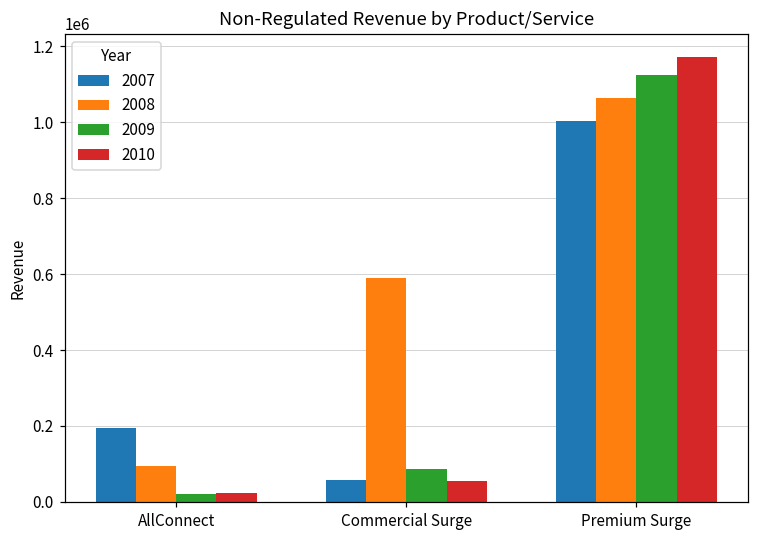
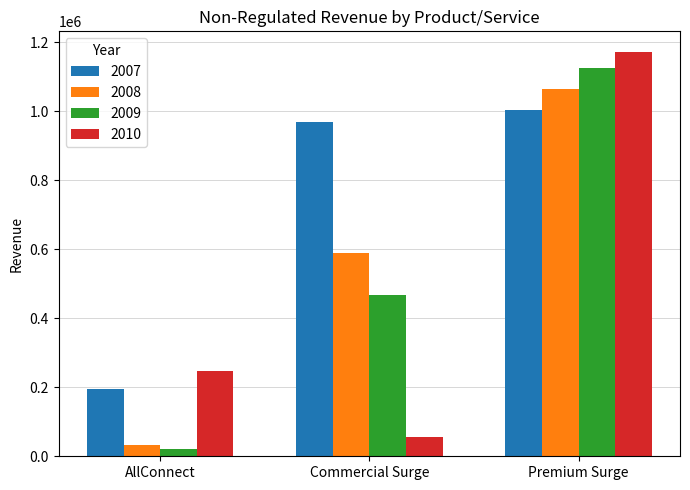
  {
    "2007": {
      "AllConnect": 190000,
-     "Commercial Surge": 60000,
+     "Commercial Surge": 970000,
      "Premium Surge": 1000000
    },
    "2008": {
-     "AllConnect": 90000,
+     "AllConnect": 30000,
      "Commercial Surge": 590000,
      "Premium Surge": 1060000
    },
    "2009": {
      "AllConnect": 20000,
-     "Commercial Surge": 90000,
+     "Commercial Surge": 470000,
      "Premium Surge": 1120000
    },
    "2010": {
-     "AllConnect": 20000,
+     "AllConnect": 250000,
      "Commercial Surge": 60000,
      "Premium Surge": 1170000
    }
  }
